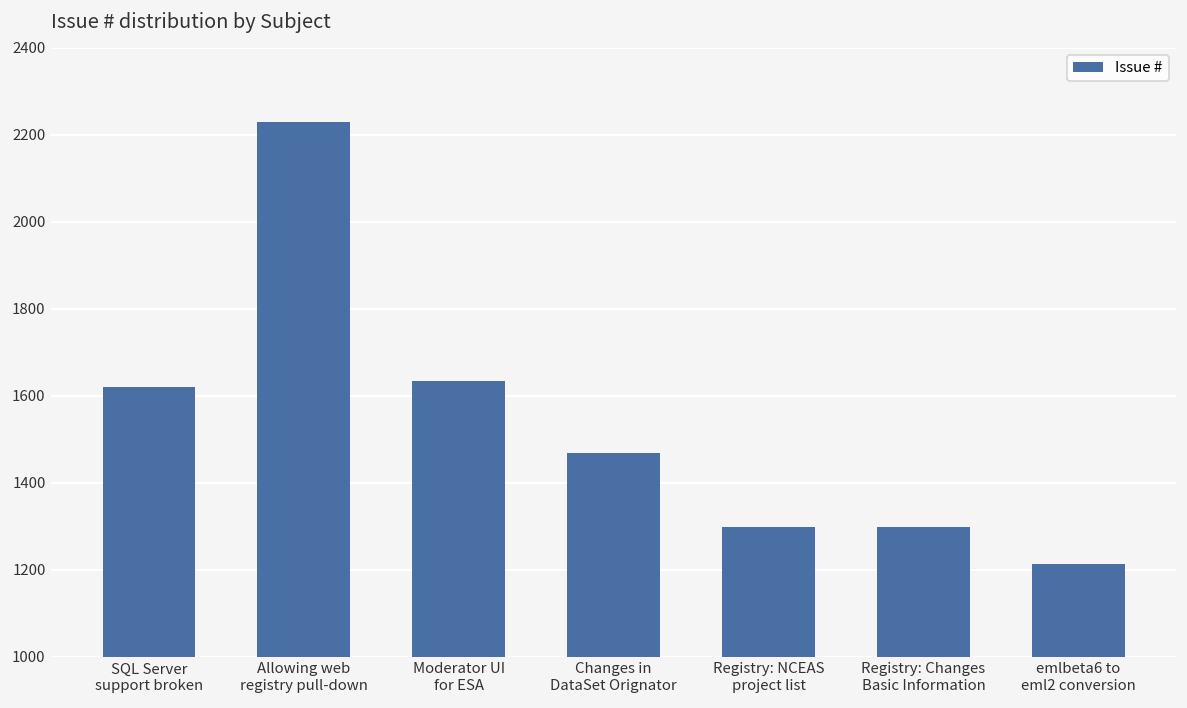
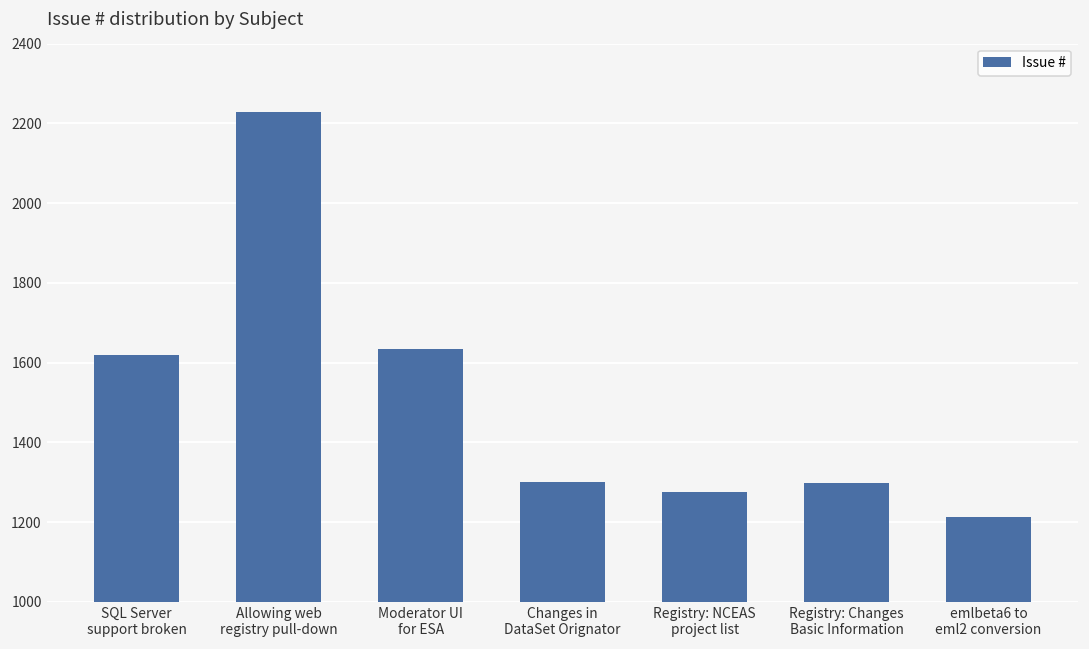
  {
    "SQL Server support broken": 1620,
    "Allowing web registry pull-down": 2230,
    "Moderator UI for ESA": 1630,
-   "Changes in DataSet Orignator": 1470,
-   "Registry: NCEAS project list": 1300,
+   "Changes in DataSet Orignator": 1300,
+   "Registry: NCEAS project list": 1280,
    "Registry: Changes Basic Information": 1300,
    "emlbeta6 to eml2 conversion": 1210
  }
